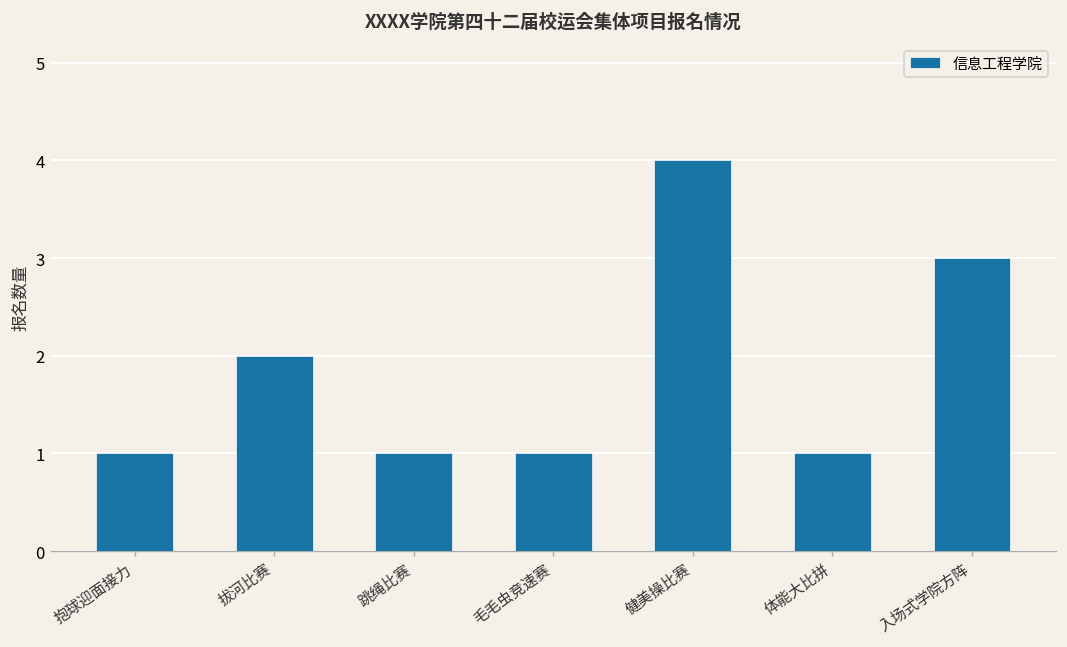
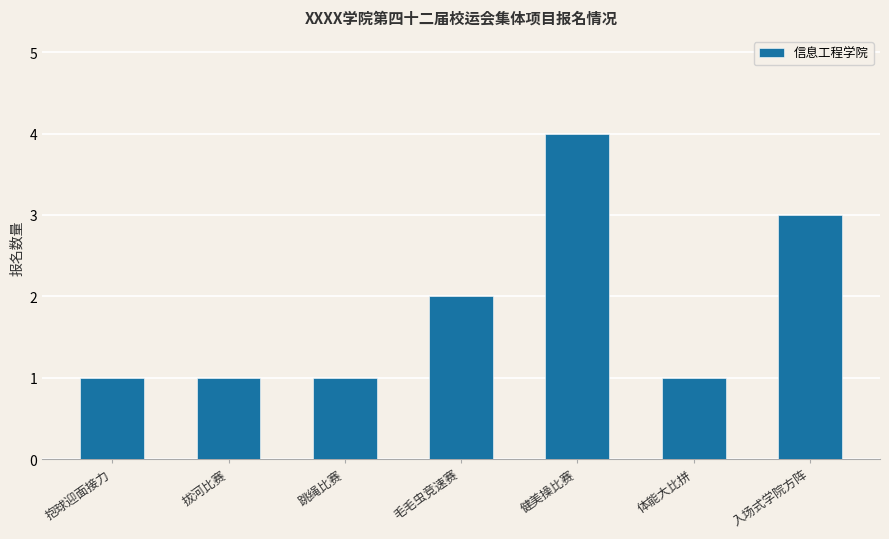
  {
    "抱球迎面接力": 1,
-   "拔河比赛": 2,
+   "拔河比赛": 1,
    "跳绳比赛": 1,
-   "毛毛虫竞速赛": 1,
+   "毛毛虫竞速赛": 2,
    "健美操比赛": 4,
    "体能大比拼": 1,
    "入场式学院方阵": 3
  }
